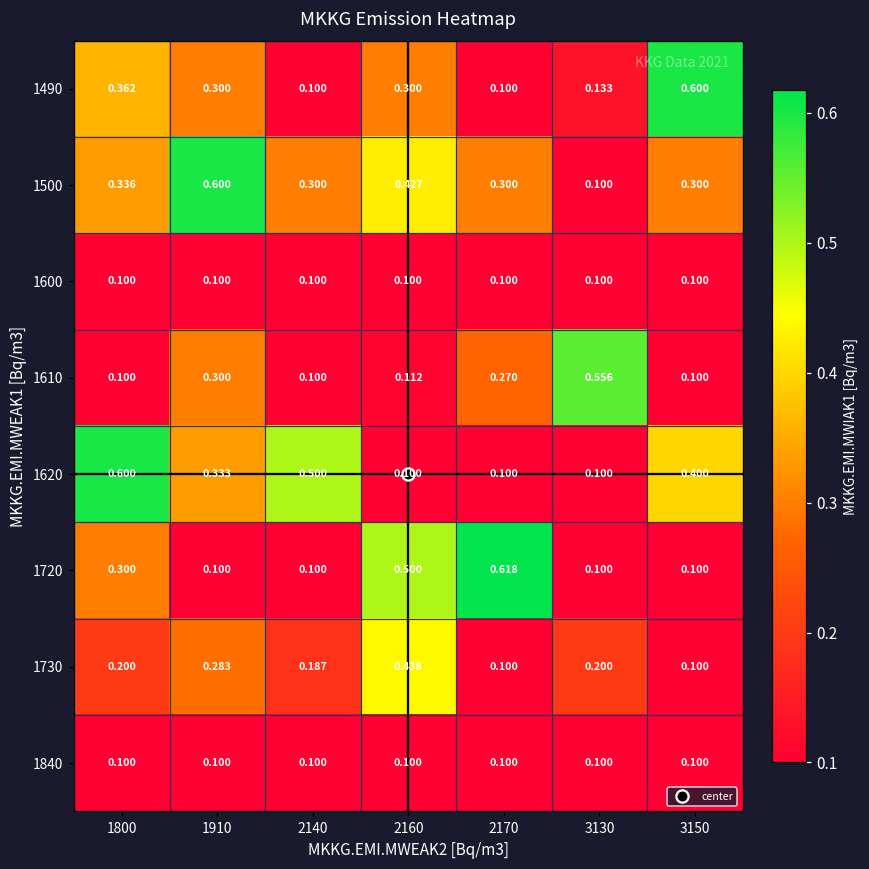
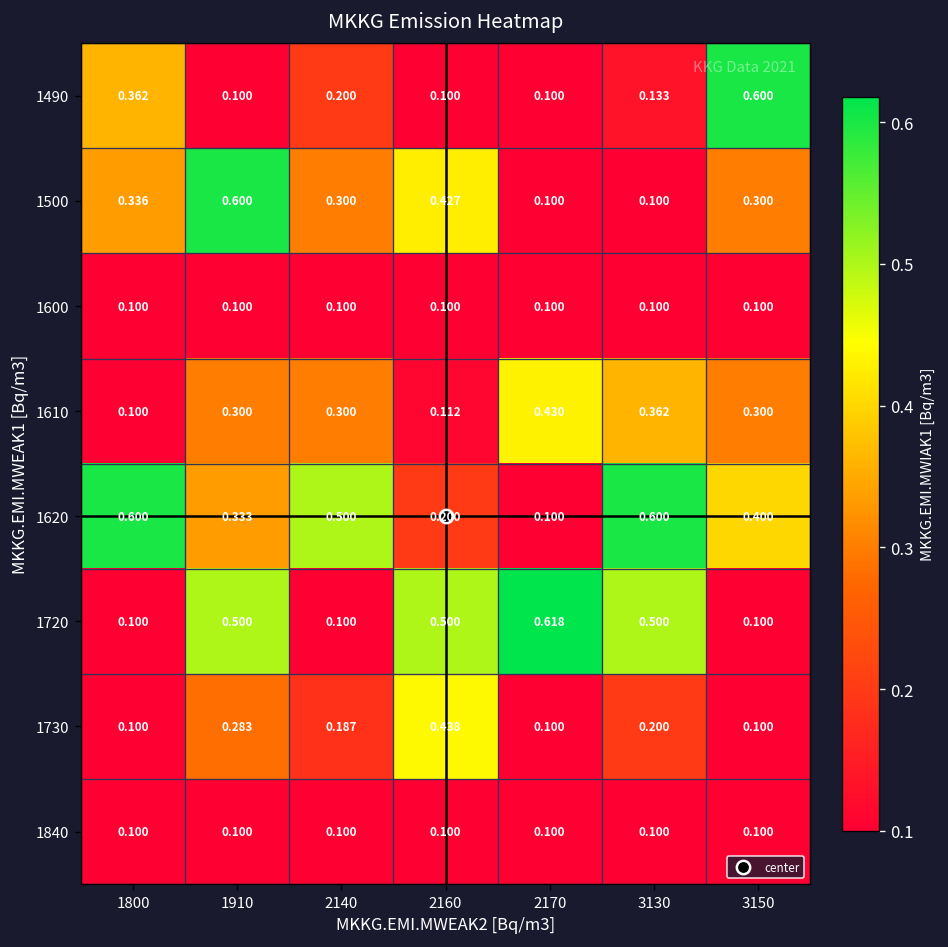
  {
    "1490": {
      "1800": 0.362,
-     "1910": 0.300,
-     "2140": 0.100,
-     "2160": 0.300,
+     "1910": 0.100,
+     "2140": 0.200,
+     "2160": 0.100,
      "2170": 0.100,
      "3130": 0.133
    },
    "1500": {
      "1800": 0.336,
      "1910": 0.600,
      "2140": 0.300,
      "2160": 0.427,
-     "2170": 0.300,
+     "2170": 0.100,
      "3130": 0.100,
      "3150": 0.300
    },
    "1600": {
      "1800": 0.100,
      "1910": 0.100,
      "2140": 0.100,
      "2160": 0.100,
      "2170": 0.100,
      "3130": 0.100,
      "3150": 0.100
    },
    "1610": {
      "1800": 0.100,
      "1910": 0.300,
-     "2140": 0.100,
+     "2140": 0.300,
      "2160": 0.112,
-     "2170": 0.270,
-     "3130": 0.556,
-     "3150": 0.100
+     "2170": 0.430,
+     "3130": 0.362,
+     "3150": 0.300
    },
    "1620": {
      "1800": 0.600,
      "1910": 0.333,
      "2140": 0.500,
-     "2160": 0.100,
+     "2160": 0.200,
      "2170": 0.100,
-     "3130": 0.100,
+     "3130": 0.600,
      "3150": 0.400
    },
    "1720": {
-     "1800": 0.300,
-     "1910": 0.100,
+     "1800": 0.100,
+     "1910": 0.500,
      "2140": 0.100,
      "2160": 0.500,
      "2170": 0.618,
-     "3130": 0.100,
+     "3130": 0.500,
      "3150": 0.100
    },
    "1730": {
-     "1800": 0.200,
+     "1800": 0.100,
      "1910": 0.283,
      "2140": 0.187,
      "2160": 0.438,
      "2170": 0.100,
      "3130": 0.200,
      "3150": 0.100
    },
    "1840": {
      "1800": 0.100,
      "1910": 0.100,
      "2140": 0.100,
      "2160": 0.100,
      "2170": 0.100,
      "3130": 0.100,
      "3150": 0.100
    }
  }
